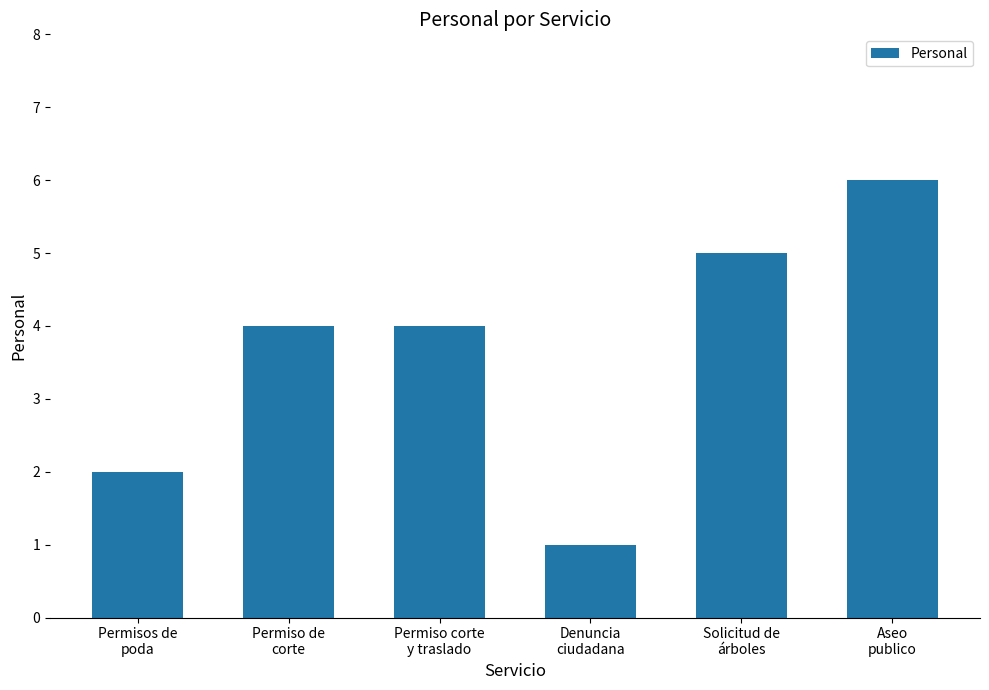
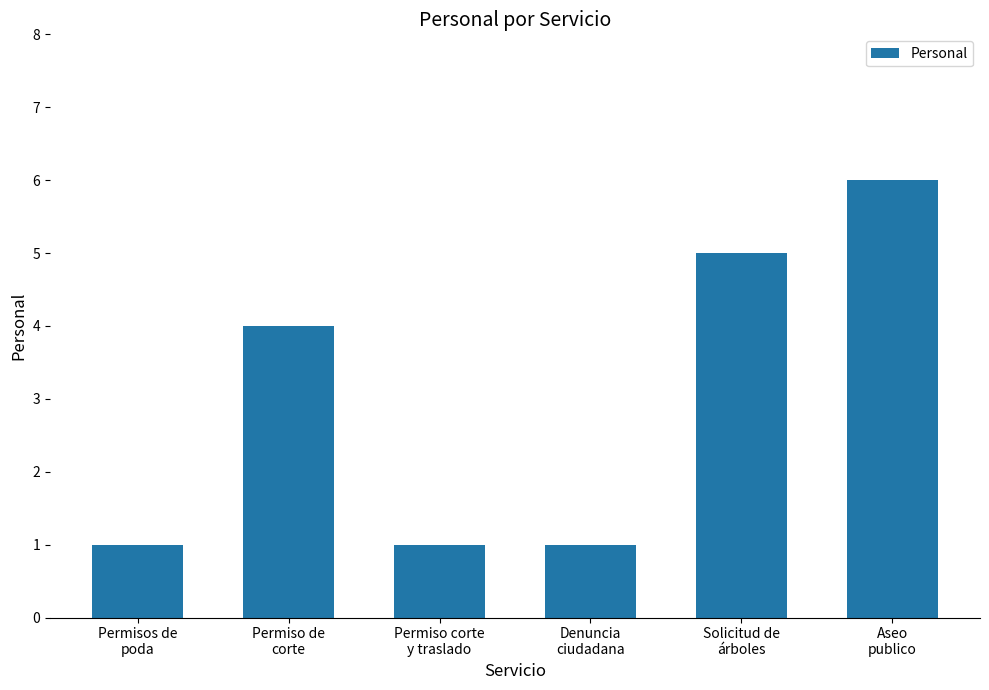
  {
-   "Permisos de poda": 2,
+   "Permisos de poda": 1,
    "Permiso de corte": 4,
-   "Permiso corte y traslado": 4,
+   "Permiso corte y traslado": 1,
    "Denuncia ciudadana": 1,
    "Solicitud de árboles": 5,
    "Aseo publico": 6
  }
